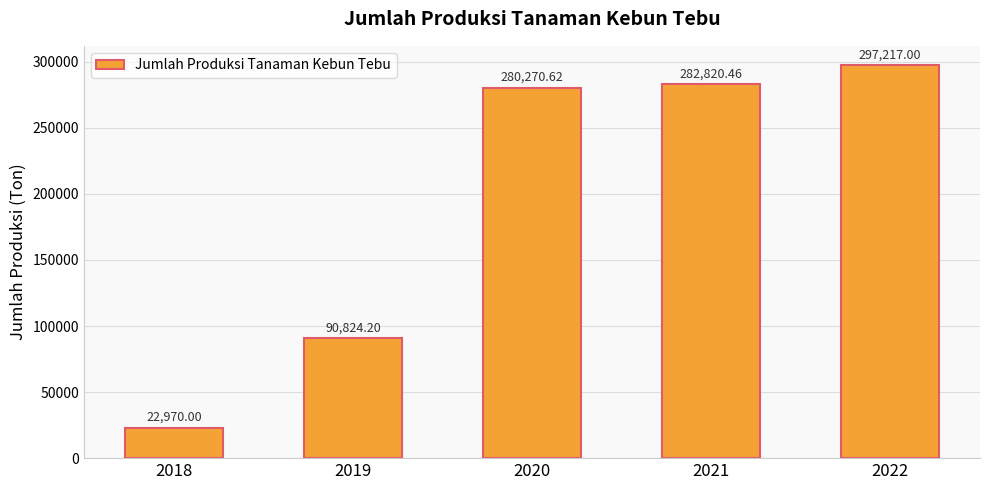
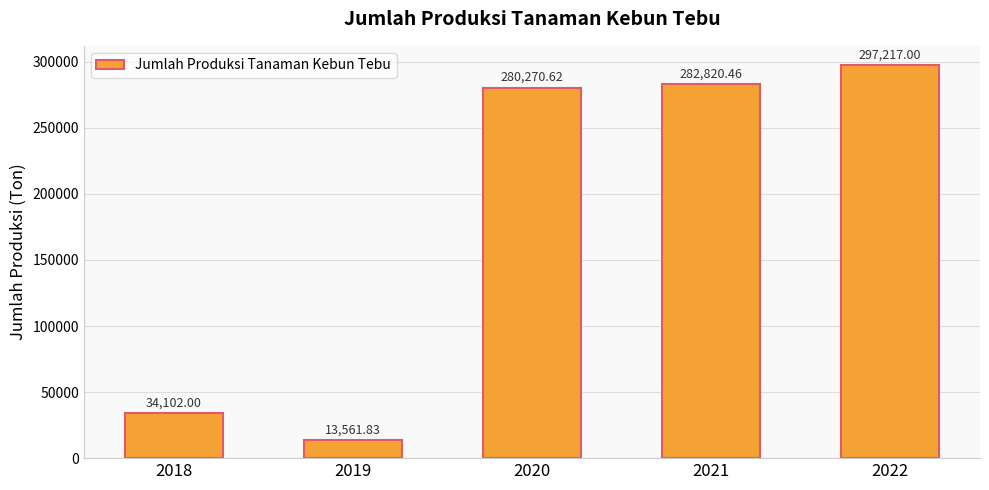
  {
-   "2018": "22,970.00",
-   "2019": "90,824.20",
+   "2018": "34,102.00",
+   "2019": "13,561.83",
    "2020": "280,270.62",
    "2021": "282,820.46",
    "2022": "297,217.00"
  }
